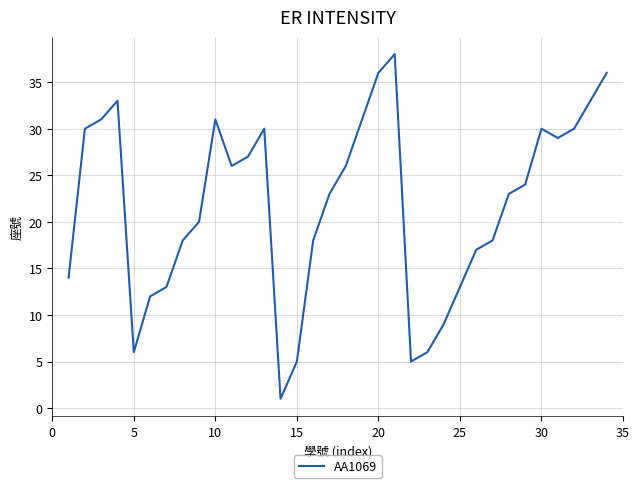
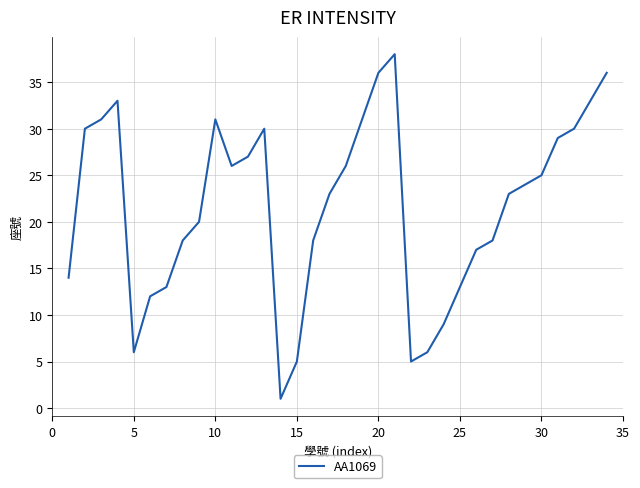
  {
    "5": 6,
    "10": 31,
    "15": 5,
    "20": 36,
    "25": 13,
-   "30": 30
+   "30": 25
  }
